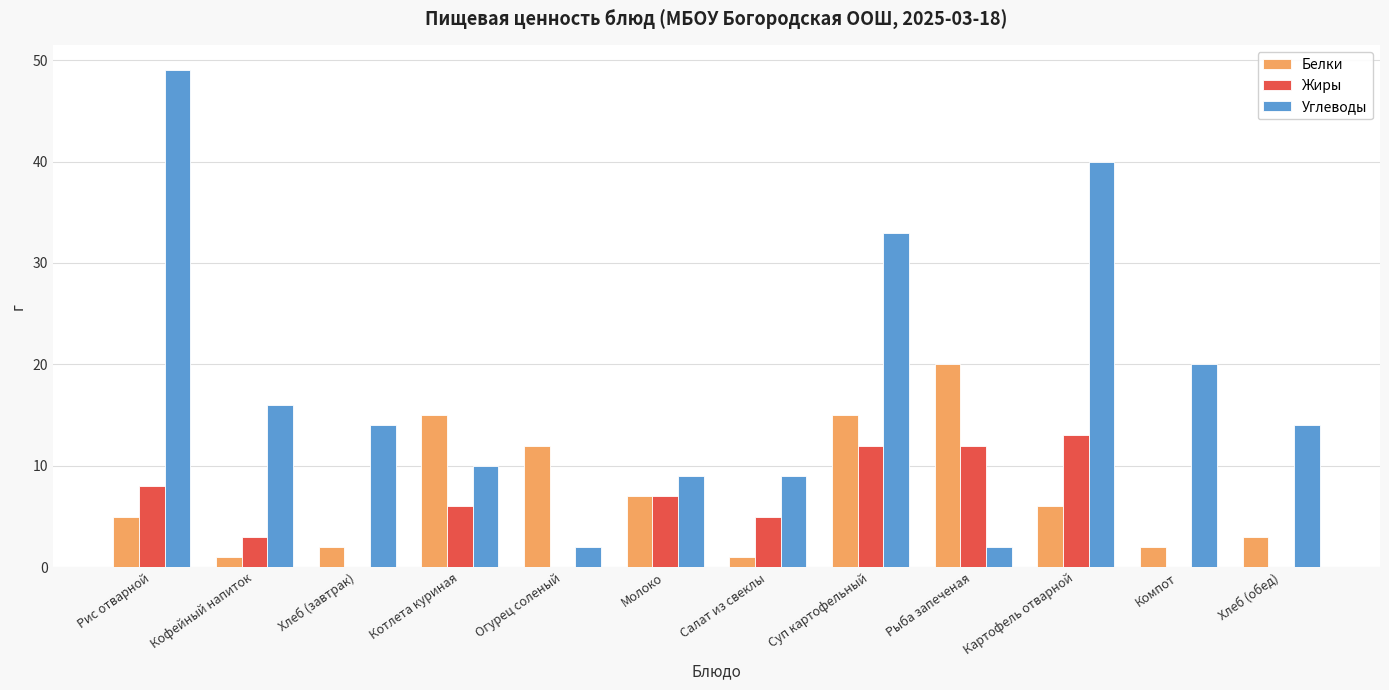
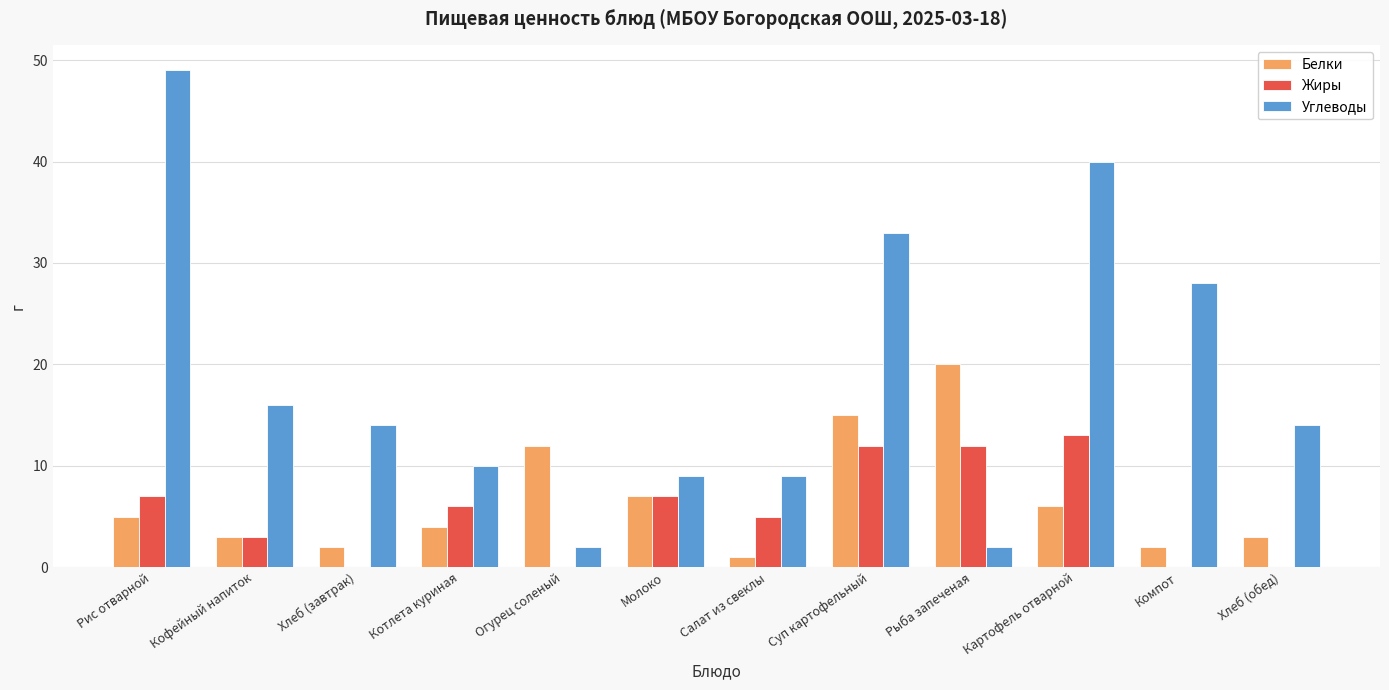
  {
    "Белки": {
      "Рис отварной": 5,
-     "Кофейный напиток": 1,
+     "Кофейный напиток": 3,
      "Хлеб (завтрак)": 2,
-     "Котлета куриная": 15,
+     "Котлета куриная": 4,
      "Огурец соленый": 12,
      "Молоко": 7,
      "Салат из свеклы": 1,
      "Суп картофельный": 15,
      "Рыба запеченая": 20,
      "Картофель отварной": 6,
      "Компот": 2,
      "Хлеб (обед)": 3
    },
    "Жиры": {
-     "Рис отварной": 8,
+     "Рис отварной": 7,
      "Кофейный напиток": 3,
      "Хлеб (завтрак)": 0,
      "Котлета куриная": 6,
      "Огурец соленый": 0,
      "Молоко": 7,
      "Салат из свеклы": 5,
      "Суп картофельный": 12,
      "Рыба запеченая": 12,
      "Картофель отварной": 13,
      "Компот": 0,
      "Хлеб (обед)": 0
    },
    "Углеводы": {
      "Рис отварной": 49,
      "Кофейный напиток": 16,
      "Хлеб (завтрак)": 14,
      "Котлета куриная": 10,
      "Огурец соленый": 2,
      "Молоко": 9,
      "Салат из свеклы": 9,
      "Суп картофельный": 33,
      "Рыба запеченая": 2,
      "Картофель отварной": 40,
-     "Компот": 20,
+     "Компот": 28,
      "Хлеб (обед)": 14
    }
  }
